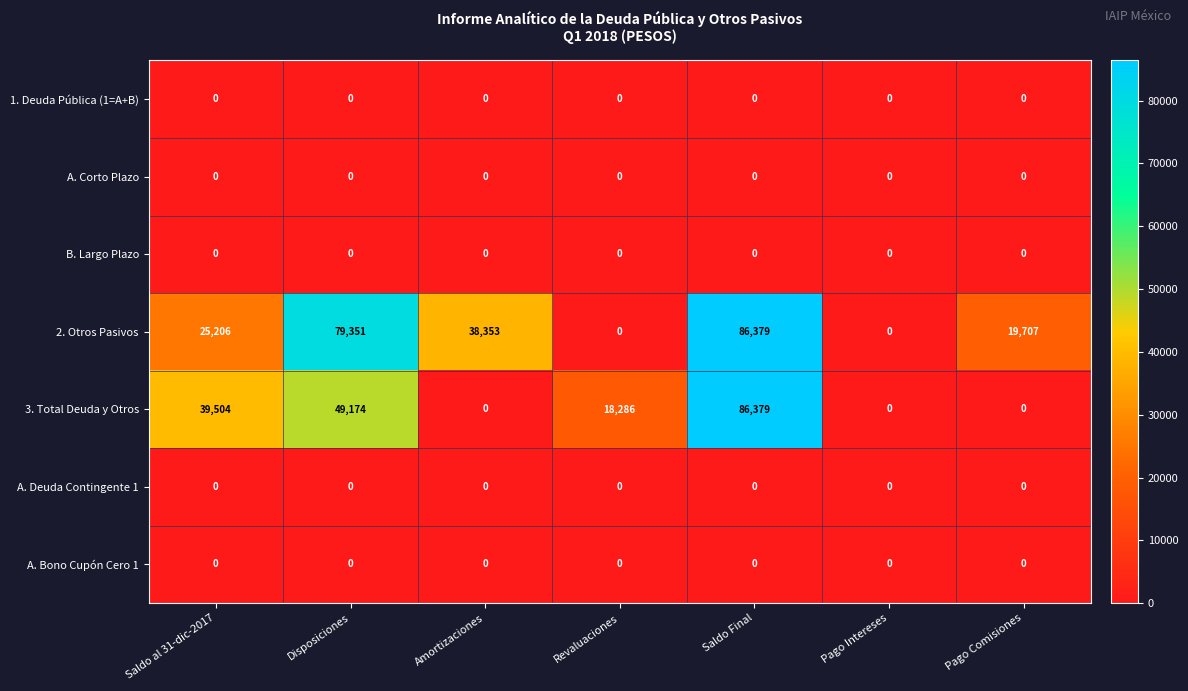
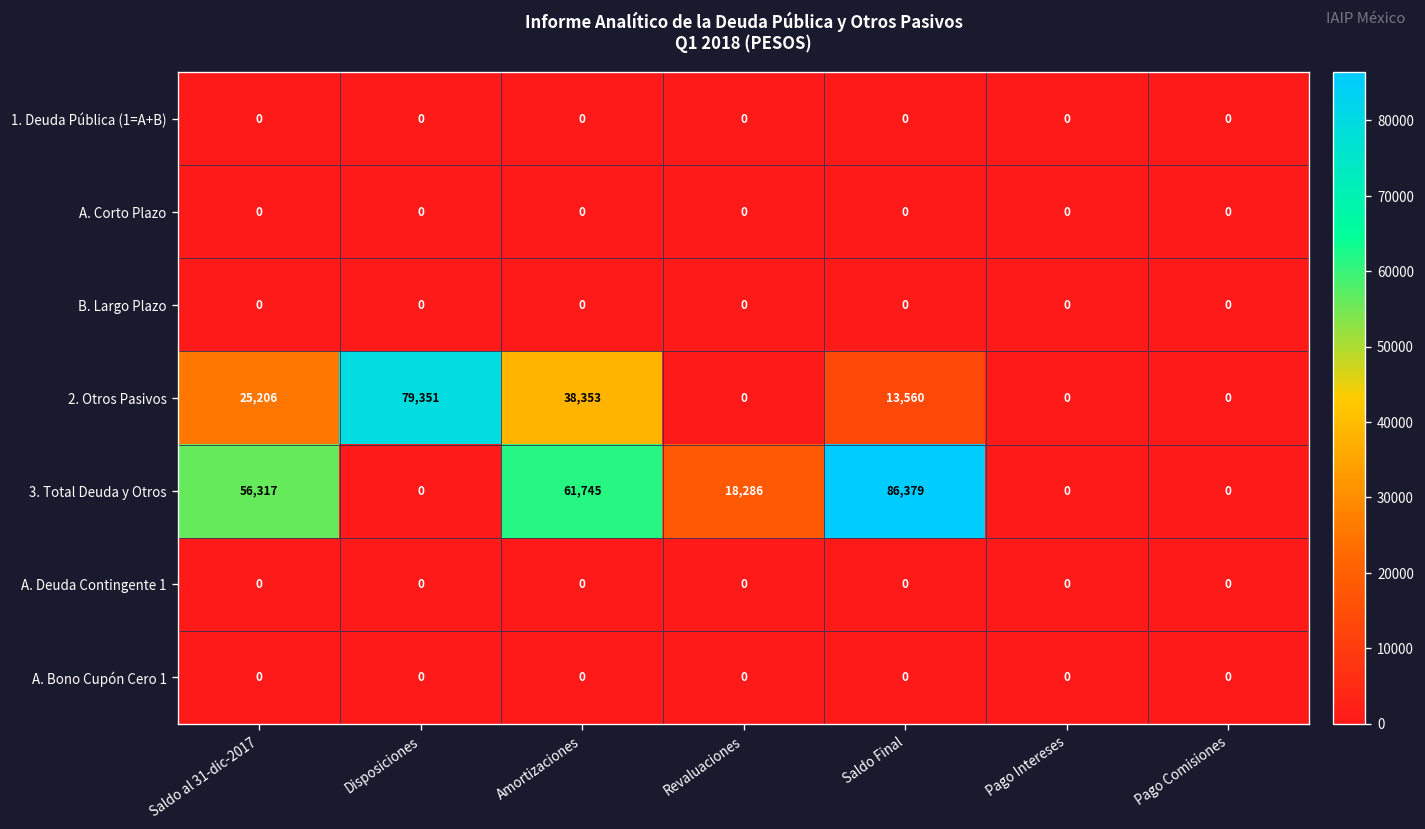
  {
    "1. Deuda Pública (1=A+B)": {
      "Saldo al 31-dic-2017": "0",
      "Disposiciones": "0",
      "Amortizaciones": "0",
      "Revaluaciones": "0",
      "Saldo Final": "0",
      "Pago Intereses": "0",
      "Pago Comisiones": "0"
    },
    "A. Corto Plazo": {
      "Saldo al 31-dic-2017": "0",
      "Disposiciones": "0",
      "Amortizaciones": "0",
      "Revaluaciones": "0",
      "Saldo Final": "0",
      "Pago Intereses": "0",
      "Pago Comisiones": "0"
    },
    "B. Largo Plazo": {
      "Saldo al 31-dic-2017": "0",
      "Disposiciones": "0",
      "Amortizaciones": "0",
      "Revaluaciones": "0",
      "Saldo Final": "0",
      "Pago Intereses": "0",
      "Pago Comisiones": "0"
    },
    "2. Otros Pasivos": {
      "Saldo al 31-dic-2017": "25,206",
      "Disposiciones": "79,351",
      "Amortizaciones": "38,353",
      "Revaluaciones": "0",
-     "Saldo Final": "86,379",
+     "Saldo Final": "13,560",
      "Pago Intereses": "0",
-     "Pago Comisiones": "19,707"
+     "Pago Comisiones": "0"
    },
    "3. Total Deuda y Otros": {
-     "Saldo al 31-dic-2017": "39,504",
-     "Disposiciones": "49,174",
-     "Amortizaciones": "0",
+     "Saldo al 31-dic-2017": "56,317",
+     "Disposiciones": "0",
+     "Amortizaciones": "61,745",
      "Revaluaciones": "18,286",
      "Saldo Final": "86,379",
      "Pago Intereses": "0",
      "Pago Comisiones": "0"
    },
    "A. Deuda Contingente 1": {
      "Saldo al 31-dic-2017": "0",
      "Disposiciones": "0",
      "Amortizaciones": "0",
      "Revaluaciones": "0",
      "Saldo Final": "0",
      "Pago Intereses": "0",
      "Pago Comisiones": "0"
    },
    "A. Bono Cupón Cero 1": {
      "Saldo al 31-dic-2017": "0",
      "Disposiciones": "0",
      "Amortizaciones": "0",
      "Revaluaciones": "0",
      "Saldo Final": "0",
      "Pago Intereses": "0",
      "Pago Comisiones": "0"
    }
  }
